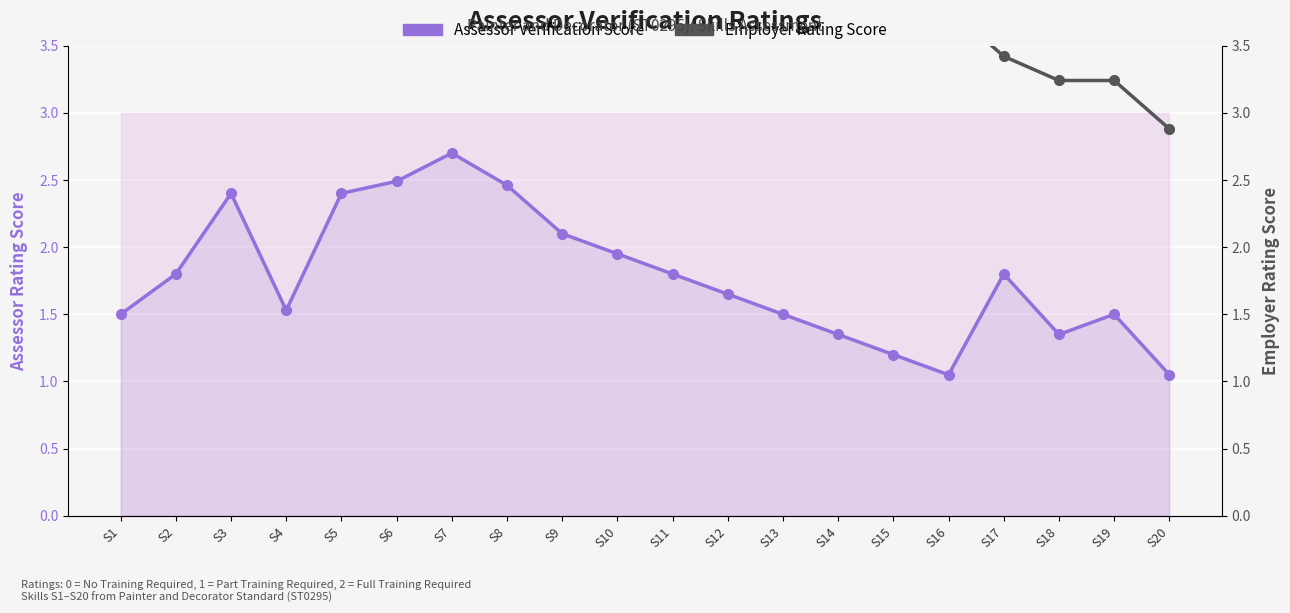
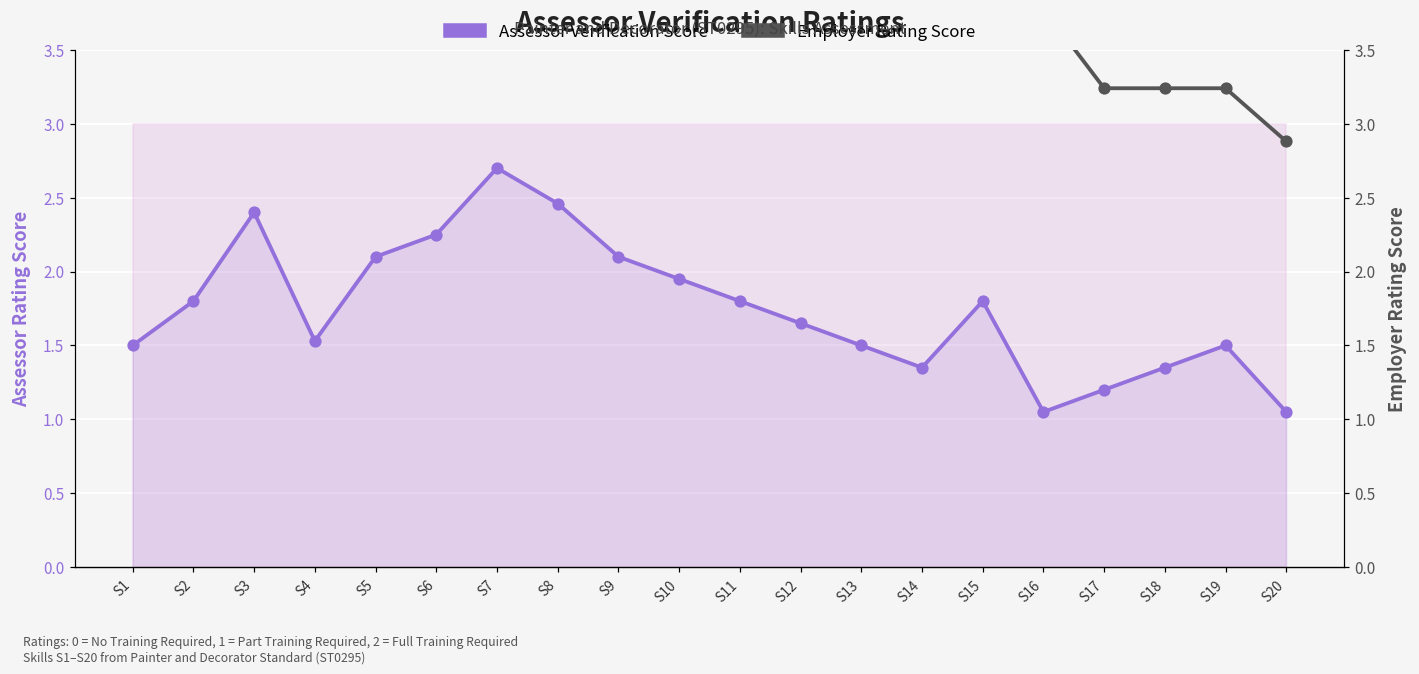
  {
    "Assessor Verification Score": {
      "S1": 1.50,
      "S2": 1.80,
      "S3": 2.40,
      "S4": 1.53,
-     "S5": 2.40,
-     "S6": 2.49,
+     "S5": 2.10,
+     "S6": 2.25,
      "S7": 2.70,
      "S8": 2.46,
      "S9": 2.10,
      "S10": 1.95,
      "S11": 1.80,
      "S12": 1.65,
      "S13": 1.50,
      "S14": 1.35,
-     "S15": 1.20,
+     "S15": 1.80,
      "S16": 1.05,
-     "S17": 1.80,
+     "S17": 1.20,
      "S18": 1.35,
      "S19": 1.50,
      "S20": 1.05
    },
    "Employer Rating Score": {
-     "S17": 3.42,
+     "S17": 3.24,
      "S18": 3.24,
      "S19": 3.24,
      "S20": 2.88
    }
  }
